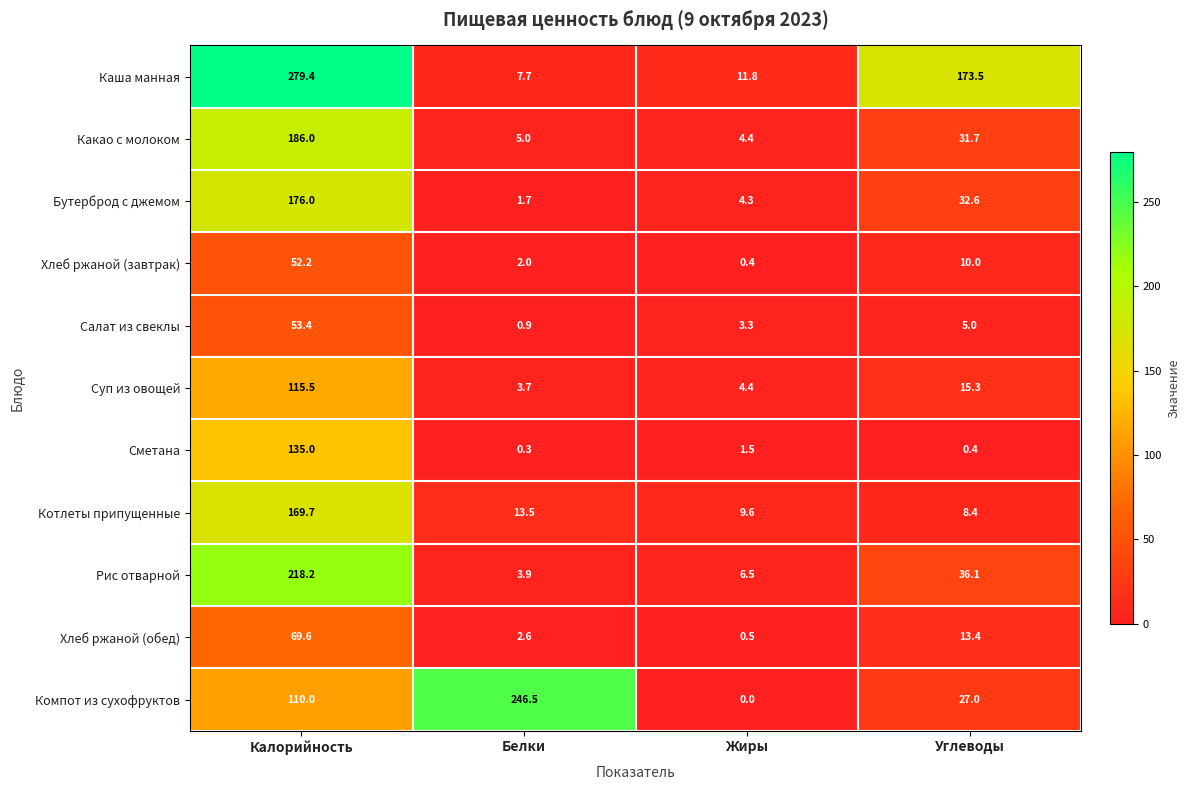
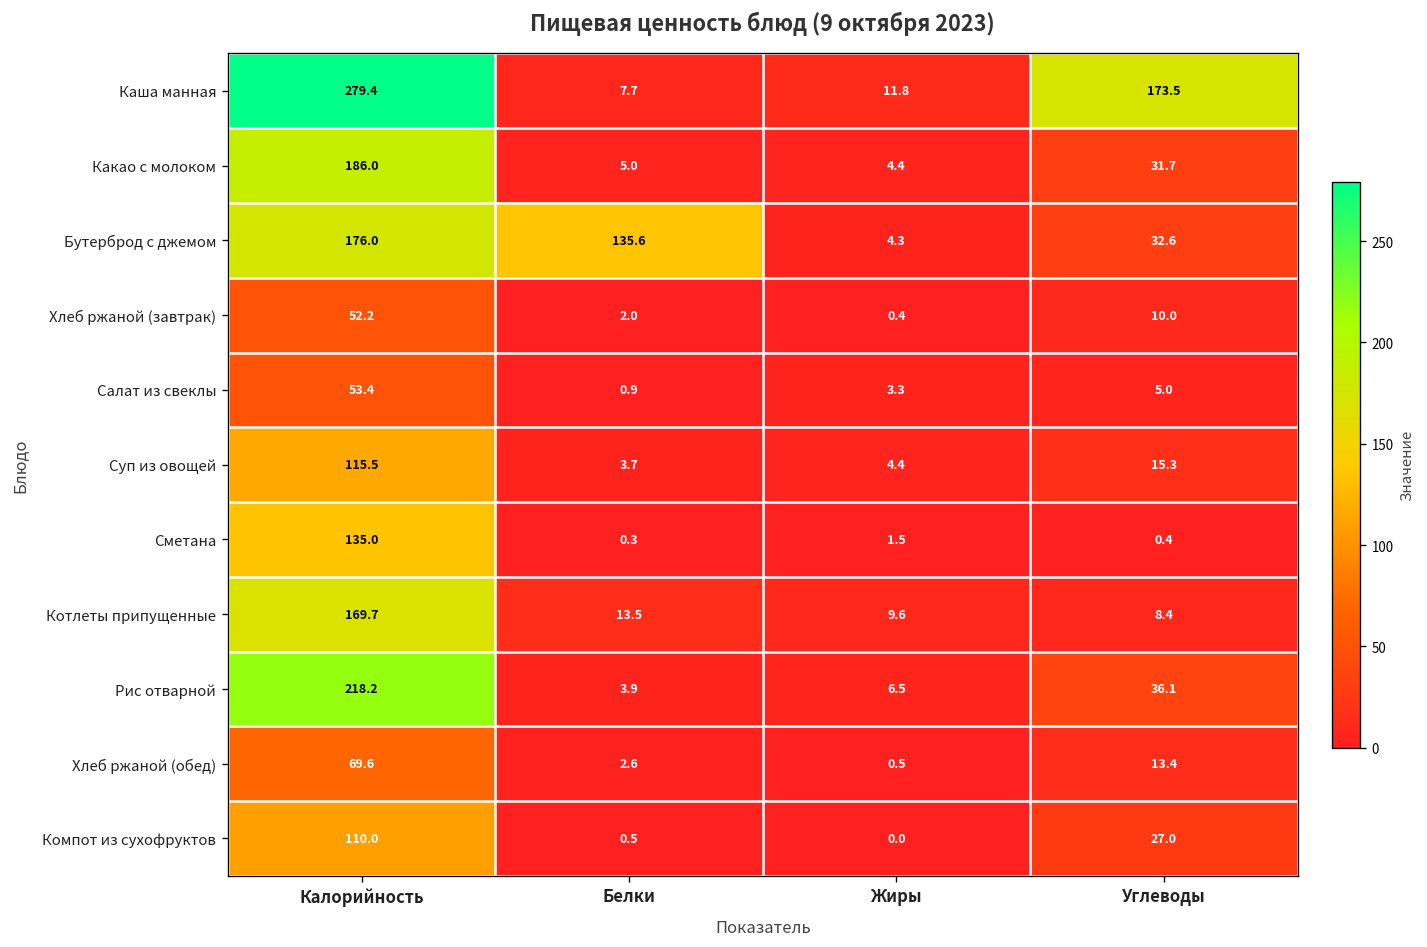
  {
    "Каша манная": {
      "Калорийность": 279.4,
      "Белки": 7.7,
      "Жиры": 11.8,
      "Углеводы": 173.5
    },
    "Какао с молоком": {
      "Калорийность": 186.0,
      "Белки": 5.0,
      "Жиры": 4.4,
      "Углеводы": 31.7
    },
    "Бутерброд с джемом": {
      "Калорийность": 176.0,
-     "Белки": 1.7,
+     "Белки": 135.6,
      "Жиры": 4.3,
      "Углеводы": 32.6
    },
    "Хлеб ржаной (завтрак)": {
      "Калорийность": 52.2,
      "Белки": 2.0,
      "Жиры": 0.4,
      "Углеводы": 10.0
    },
    "Салат из свеклы": {
      "Калорийность": 53.4,
      "Белки": 0.9,
      "Жиры": 3.3,
      "Углеводы": 5.0
    },
    "Суп из овощей": {
      "Калорийность": 115.5,
      "Белки": 3.7,
      "Жиры": 4.4,
      "Углеводы": 15.3
    },
    "Сметана": {
      "Калорийность": 135.0,
      "Белки": 0.3,
      "Жиры": 1.5,
      "Углеводы": 0.4
    },
    "Котлеты припущенные": {
      "Калорийность": 169.7,
      "Белки": 13.5,
      "Жиры": 9.6,
      "Углеводы": 8.4
    },
    "Рис отварной": {
      "Калорийность": 218.2,
      "Белки": 3.9,
      "Жиры": 6.5,
      "Углеводы": 36.1
    },
    "Хлеб ржаной (обед)": {
      "Калорийность": 69.6,
      "Белки": 2.6,
      "Жиры": 0.5,
      "Углеводы": 13.4
    },
    "Компот из сухофруктов": {
      "Калорийность": 110.0,
-     "Белки": 246.5,
+     "Белки": 0.5,
      "Жиры": 0.0,
      "Углеводы": 27.0
    }
  }
